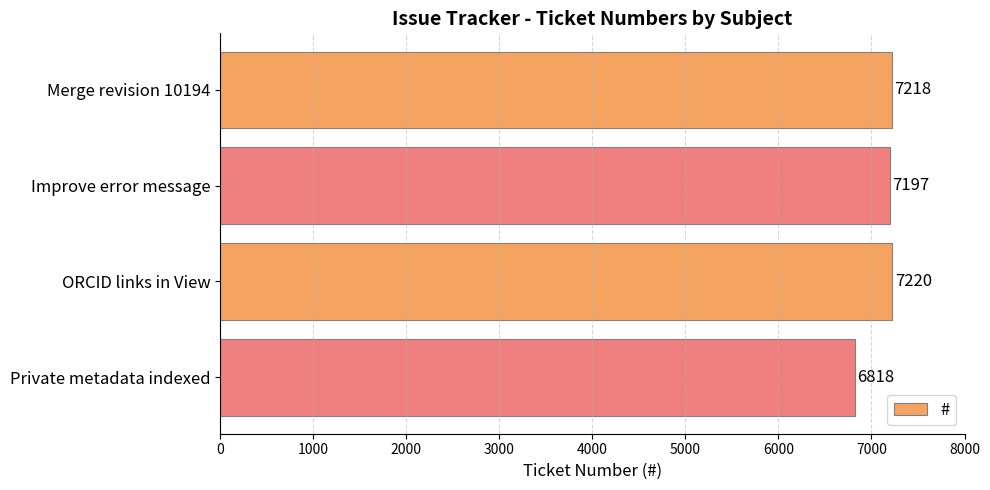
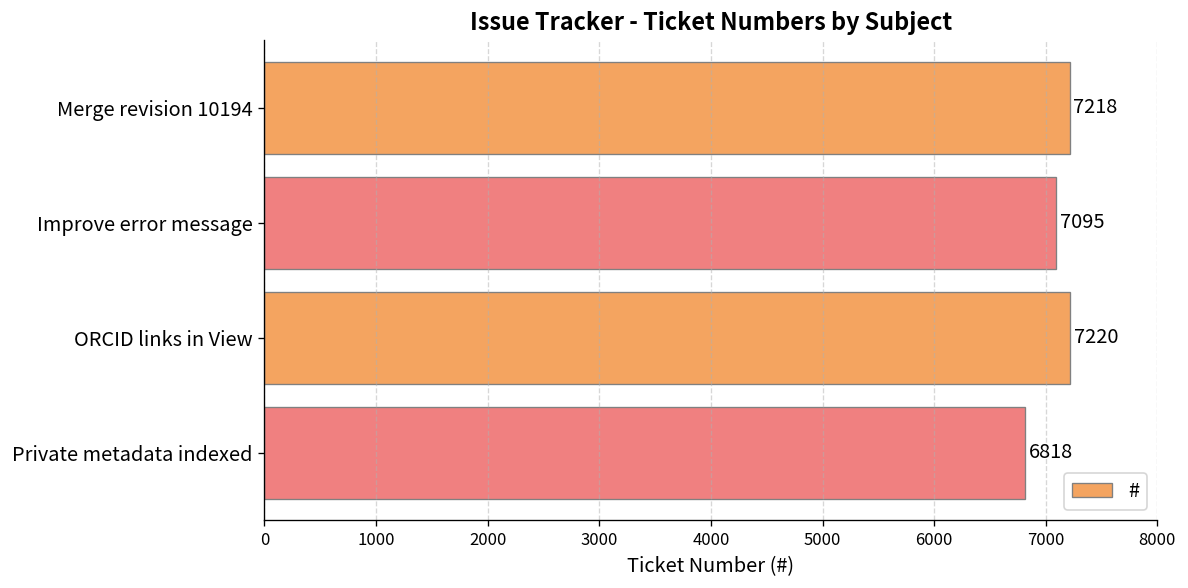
  {
    "Merge revision 10194": 7218,
-   "Improve error message": 7197,
+   "Improve error message": 7095,
    "ORCID links in View": 7220,
    "Private metadata indexed": 6818
  }
